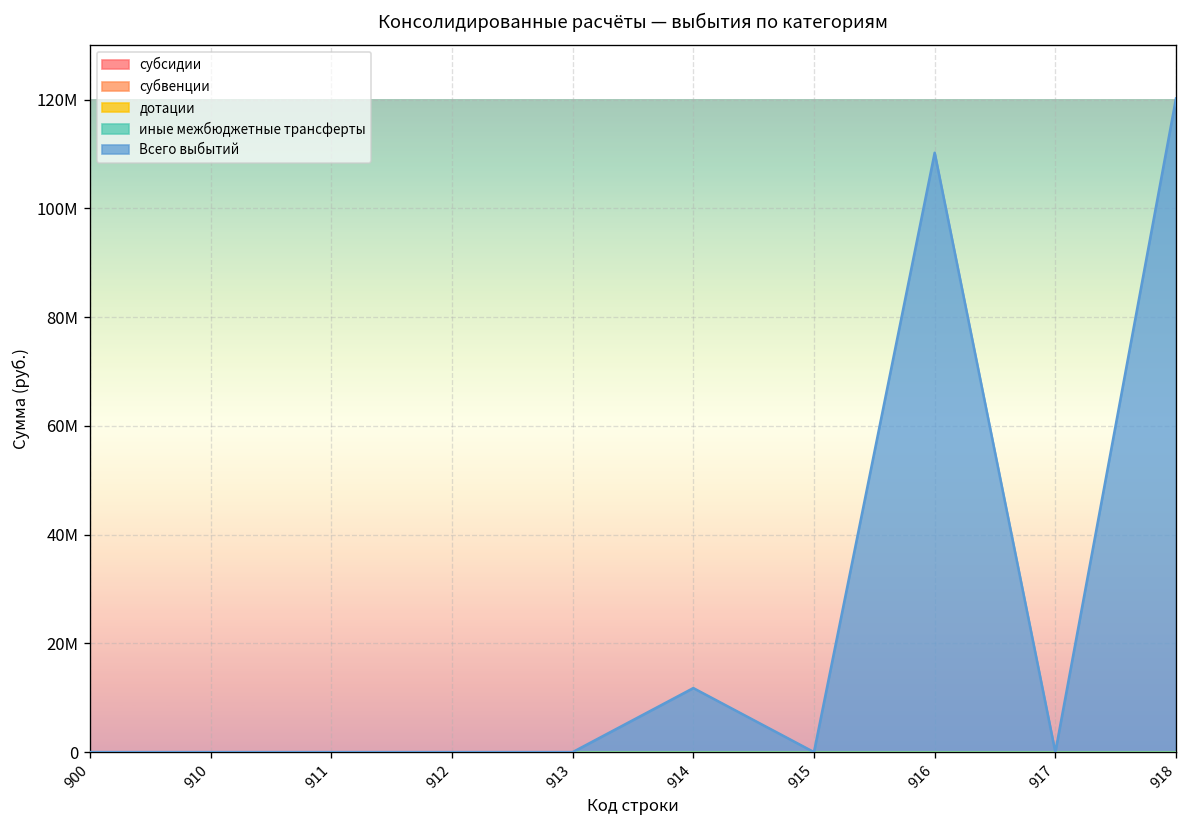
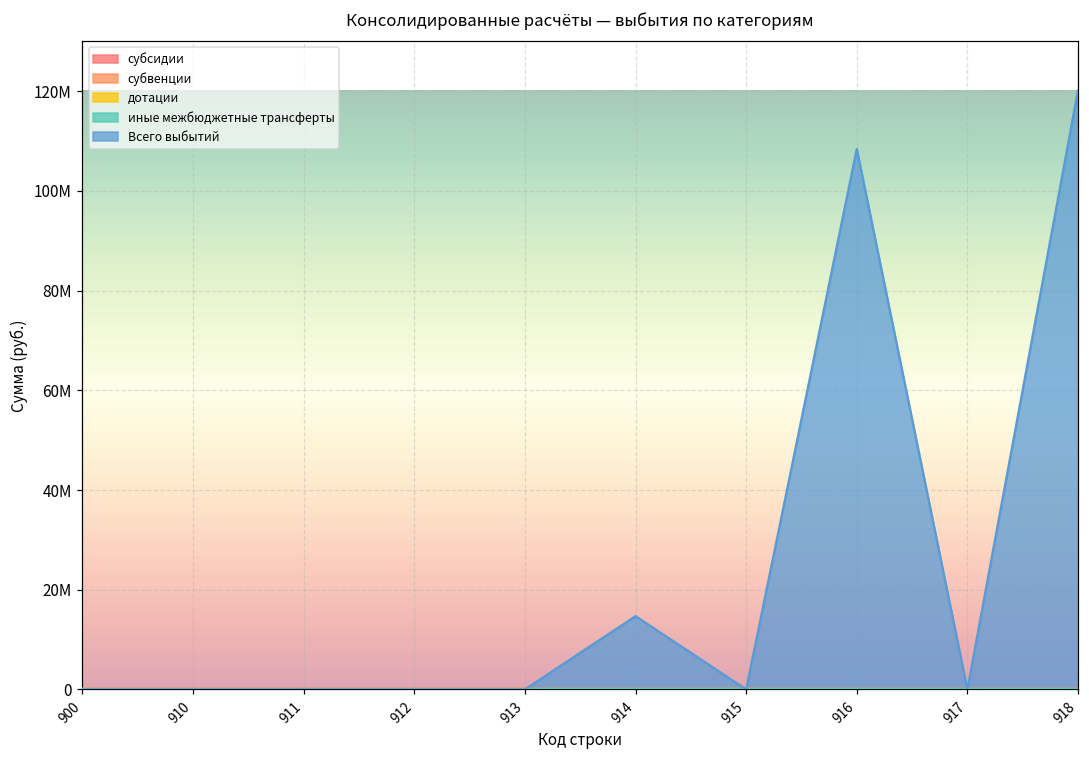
  {
    "иные межбюджетные трансферты": {
      "914": 0,
      "916": 0,
      "918": 0
    },
    "Всего выбытий": {
-     "914": 12000000,
-     "916": 110000000,
+     "914": 15000000,
+     "916": 108000000,
      "918": 120000000
    }
  }
